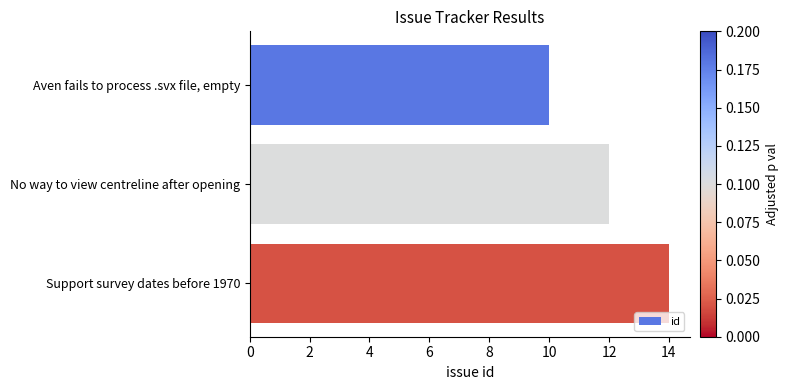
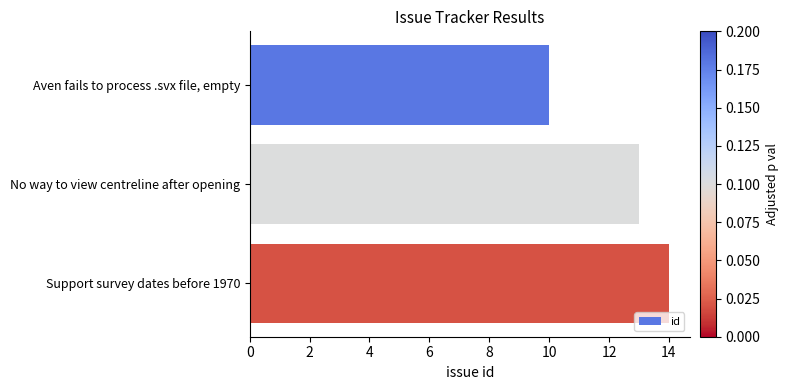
  {
    "Aven fails to process .svx file, empty": 10,
-   "No way to view centreline after opening": 12,
+   "No way to view centreline after opening": 13,
    "Support survey dates before 1970": 14
  }
